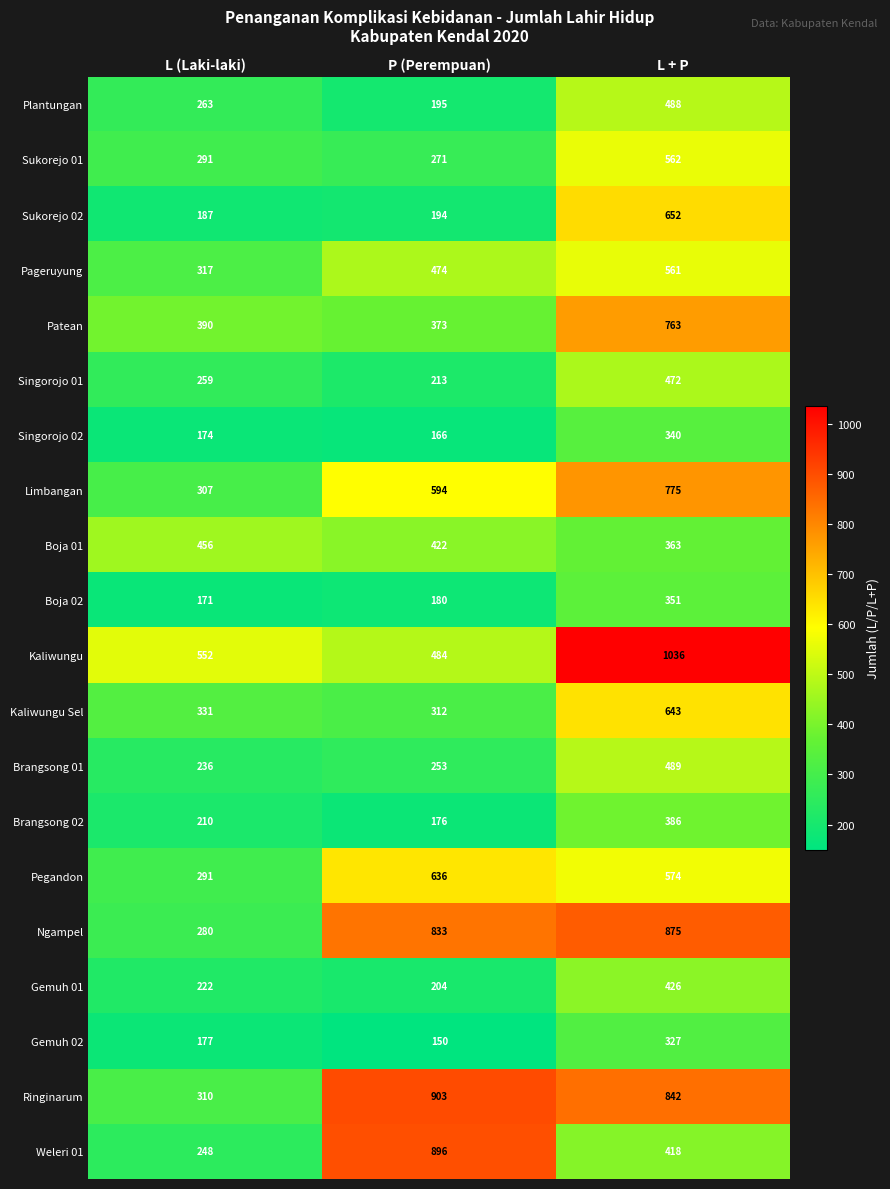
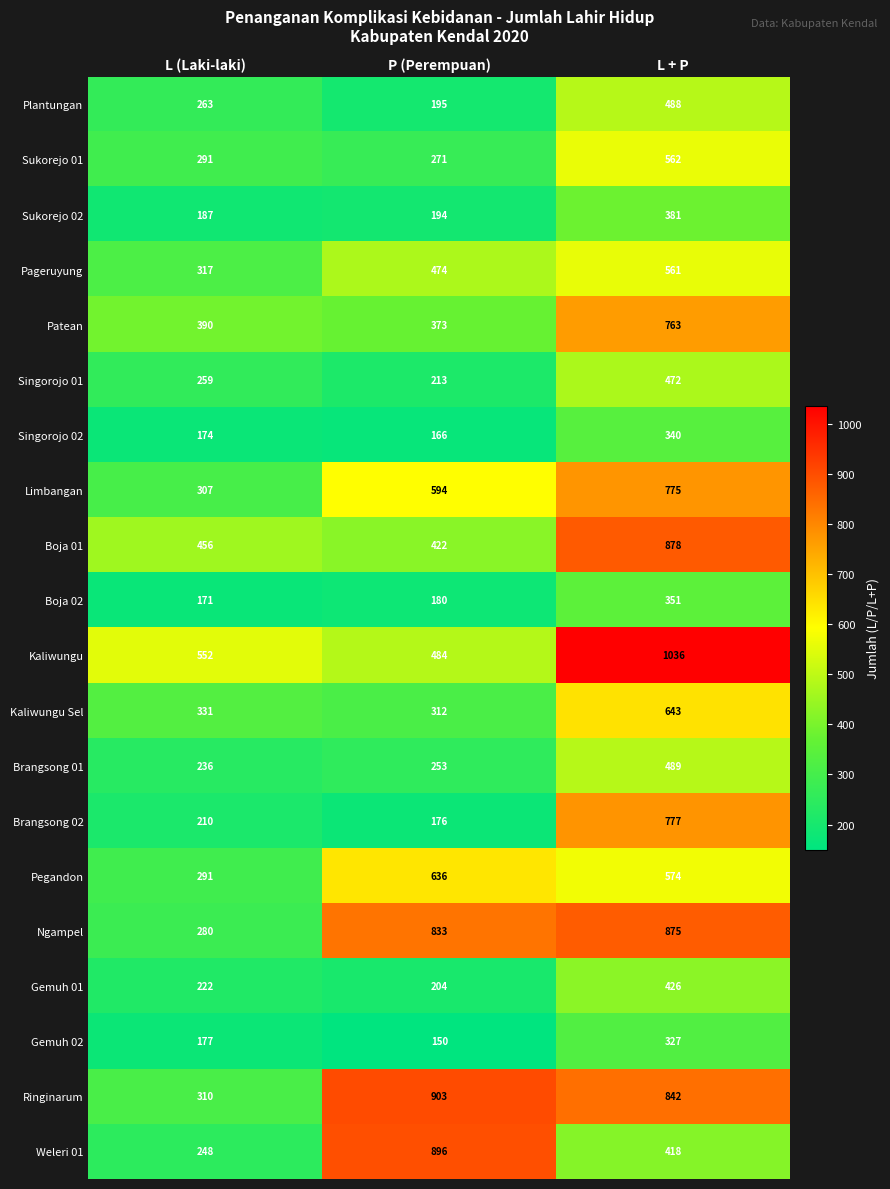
  {
    "Plantungan": {
      "L (Laki-laki)": 263,
      "P (Perempuan)": 195,
      "L + P": 488
    },
    "Sukorejo 01": {
      "L (Laki-laki)": 291,
      "P (Perempuan)": 271,
      "L + P": 562
    },
    "Sukorejo 02": {
      "L (Laki-laki)": 187,
      "P (Perempuan)": 194,
-     "L + P": 652
+     "L + P": 381
    },
    "Pageruyung": {
      "L (Laki-laki)": 317,
      "P (Perempuan)": 474,
      "L + P": 561
    },
    "Patean": {
      "L (Laki-laki)": 390,
      "P (Perempuan)": 373,
      "L + P": 763
    },
    "Singorojo 01": {
      "L (Laki-laki)": 259,
      "P (Perempuan)": 213,
      "L + P": 472
    },
    "Singorojo 02": {
      "L (Laki-laki)": 174,
      "P (Perempuan)": 166,
      "L + P": 340
    },
    "Limbangan": {
      "L (Laki-laki)": 307,
      "P (Perempuan)": 594,
      "L + P": 775
    },
    "Boja 01": {
      "L (Laki-laki)": 456,
      "P (Perempuan)": 422,
-     "L + P": 363
+     "L + P": 878
    },
    "Boja 02": {
      "L (Laki-laki)": 171,
      "P (Perempuan)": 180,
      "L + P": 351
    },
    "Kaliwungu": {
      "L (Laki-laki)": 552,
      "P (Perempuan)": 484,
      "L + P": 1036
    },
    "Kaliwungu Sel": {
      "L (Laki-laki)": 331,
      "P (Perempuan)": 312,
      "L + P": 643
    },
    "Brangsong 01": {
      "L (Laki-laki)": 236,
      "P (Perempuan)": 253,
      "L + P": 489
    },
    "Brangsong 02": {
      "L (Laki-laki)": 210,
      "P (Perempuan)": 176,
-     "L + P": 386
+     "L + P": 777
    },
    "Pegandon": {
      "L (Laki-laki)": 291,
      "P (Perempuan)": 636,
      "L + P": 574
    },
    "Ngampel": {
      "L (Laki-laki)": 280,
      "P (Perempuan)": 833,
      "L + P": 875
    },
    "Gemuh 01": {
      "L (Laki-laki)": 222,
      "P (Perempuan)": 204,
      "L + P": 426
    },
    "Gemuh 02": {
      "L (Laki-laki)": 177,
      "P (Perempuan)": 150,
      "L + P": 327
    },
    "Ringinarum": {
      "L (Laki-laki)": 310,
      "P (Perempuan)": 903,
      "L + P": 842
    },
    "Weleri 01": {
      "L (Laki-laki)": 248,
      "P (Perempuan)": 896,
      "L + P": 418
    }
  }
